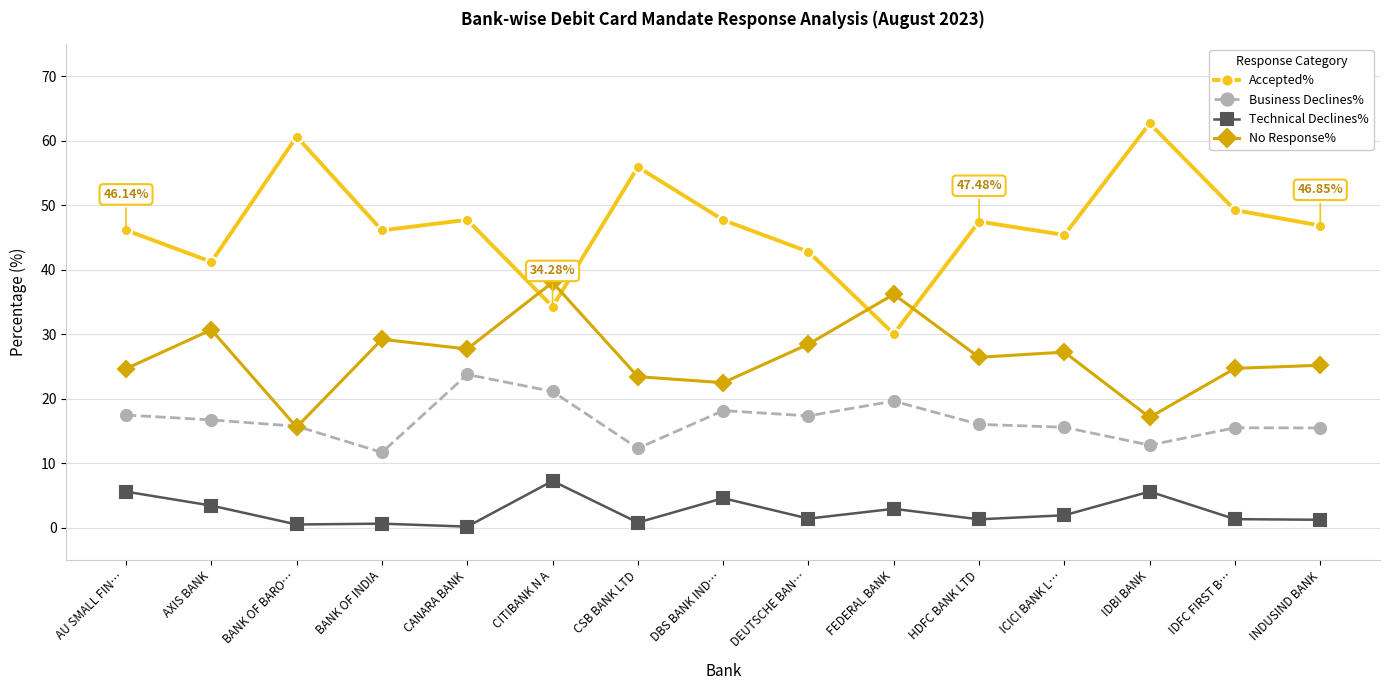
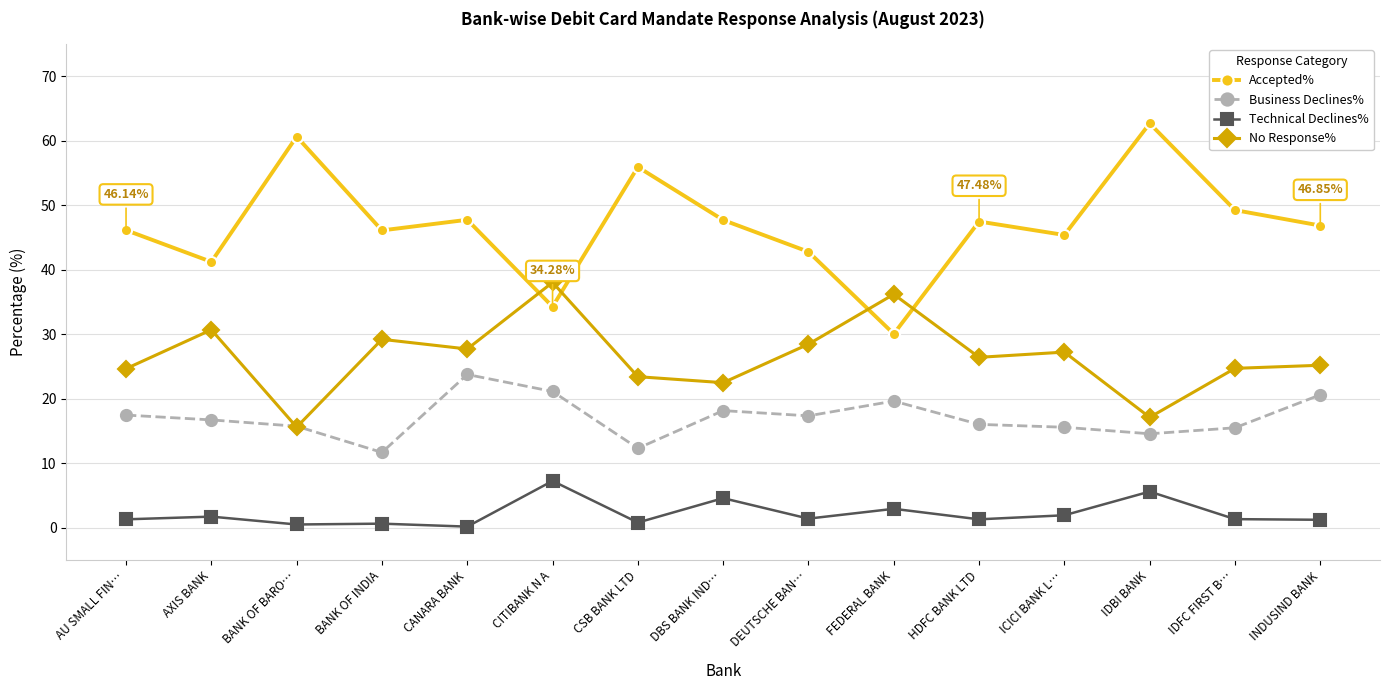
  {
    "Business Declines%": {
      "AU SMALL FIN…": 17,
      "AXIS BANK": 17,
      "BANK OF INDIA": 12,
      "CANARA BANK": 24,
      "CITIBANK N A": 21,
      "CSB BANK LTD": 12,
      "DBS BANK IND…": 18,
      "DEUTSCHE BAN…": 17,
      "FEDERAL BANK": 20,
      "HDFC BANK LTD": 16,
      "ICICI BANK L…": 16,
-     "IDBI BANK": 13,
+     "IDBI BANK": 15,
      "IDFC FIRST B…": 16,
-     "INDUSIND BANK": 15
+     "INDUSIND BANK": 21
    },
    "Technical Declines%": {
-     "AU SMALL FIN…": 6,
-     "AXIS BANK": 3,
+     "AU SMALL FIN…": 1,
+     "AXIS BANK": 2,
      "BANK OF BARO…": 1,
      "BANK OF INDIA": 1,
      "CANARA BANK": 0,
      "CITIBANK N A": 7,
      "CSB BANK LTD": 1,
      "DBS BANK IND…": 5,
      "DEUTSCHE BAN…": 1,
      "FEDERAL BANK": 3,
      "HDFC BANK LTD": 1,
      "ICICI BANK L…": 2,
      "IDBI BANK": 6,
      "IDFC FIRST B…": 1,
      "INDUSIND BANK": 1
    }
  }
